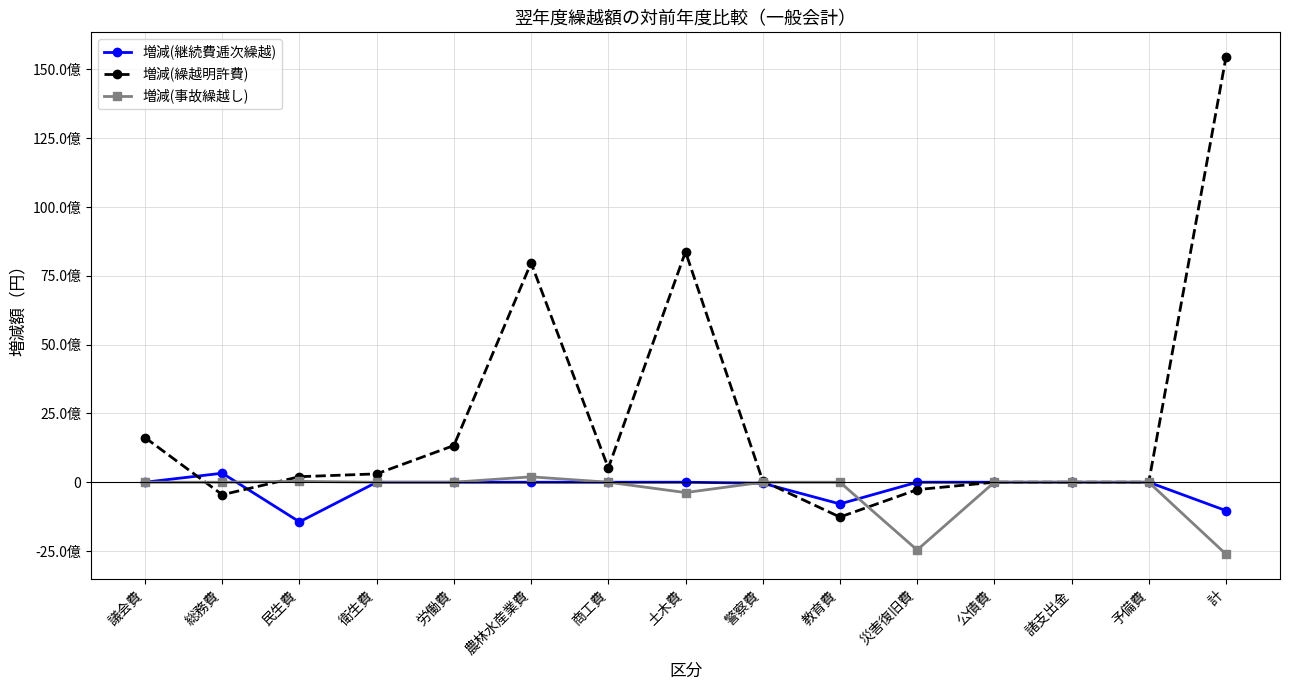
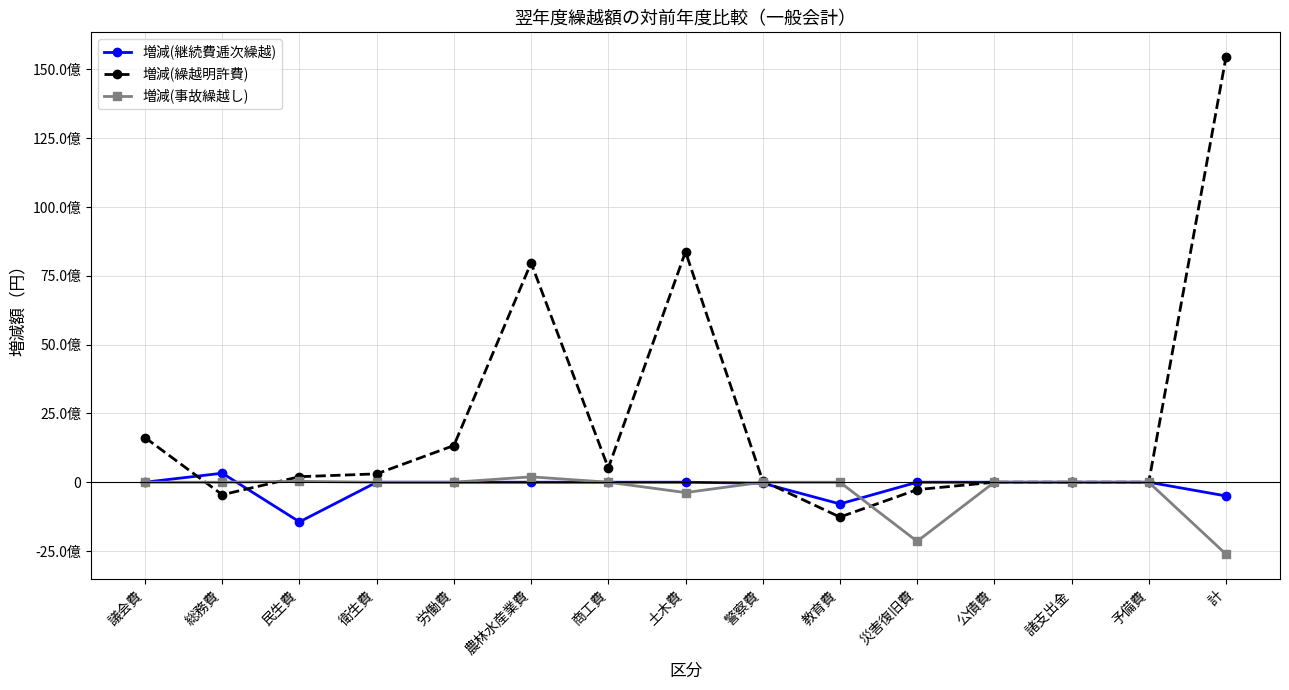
  {
    "増減(継続費逓次繰越)": {
      "総務費": "3億",
      "民生費": "-14億",
      "農林水産業費": "0億",
      "土木費": "0億",
      "教育費": "-8億",
      "災害復旧費": "0億",
-     "計": "-10億"
+     "計": "-5億"
    },
    "増減(繰越明許費)": {
      "議会費": "16億",
      "総務費": "-5億",
      "民生費": "2億",
      "衛生費": "3億",
      "労働費": "13億",
      "農林水産業費": "80億",
      "商工費": "5億",
      "土木費": "84億",
      "教育費": "-13億",
      "災害復旧費": "-3億",
      "計": "154億"
    },
    "増減(事故繰越し)": {
      "総務費": "0億",
      "民生費": "0億",
      "農林水産業費": "2億",
      "土木費": "-4億",
      "教育費": "0億",
-     "災害復旧費": "-25億",
+     "災害復旧費": "-21億",
      "計": "-26億"
    }
  }
